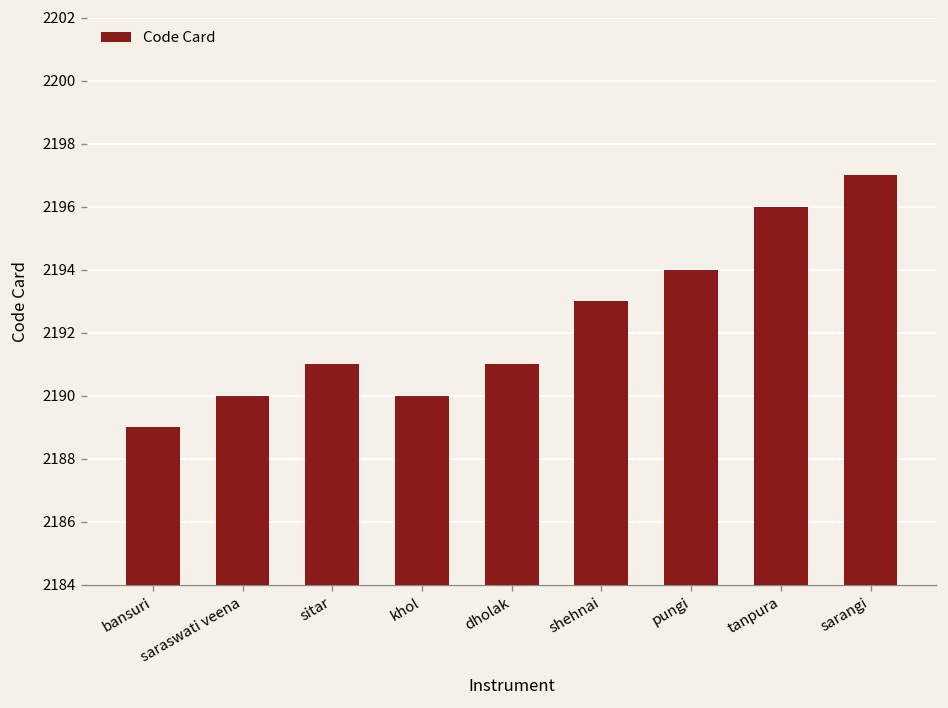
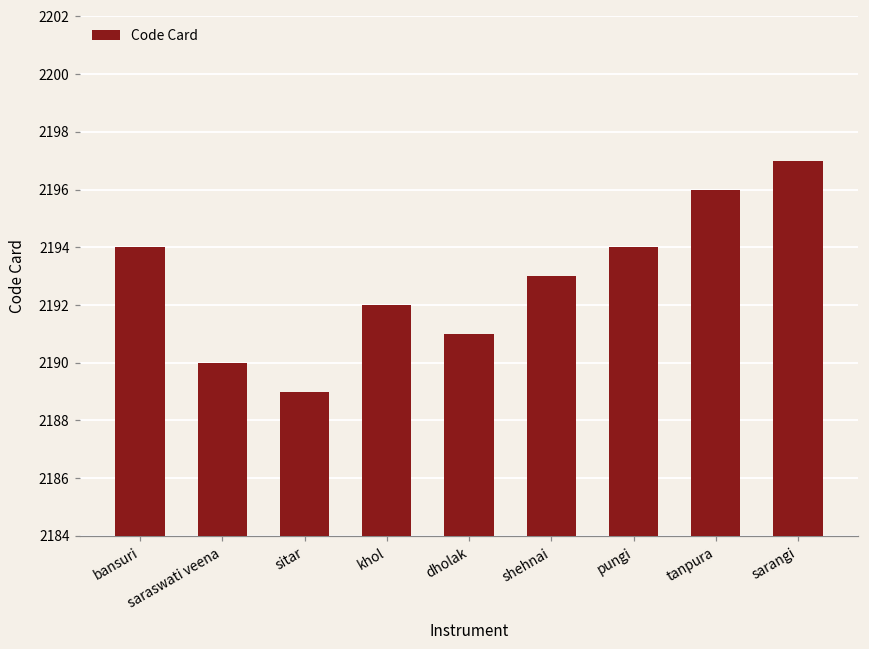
  {
-   "bansuri": 2189,
+   "bansuri": 2194,
    "saraswati veena": 2190,
-   "sitar": 2191,
-   "khol": 2190,
+   "sitar": 2189,
+   "khol": 2192,
    "dholak": 2191,
    "shehnai": 2193,
    "pungi": 2194,
    "tanpura": 2196,
    "sarangi": 2197
  }
